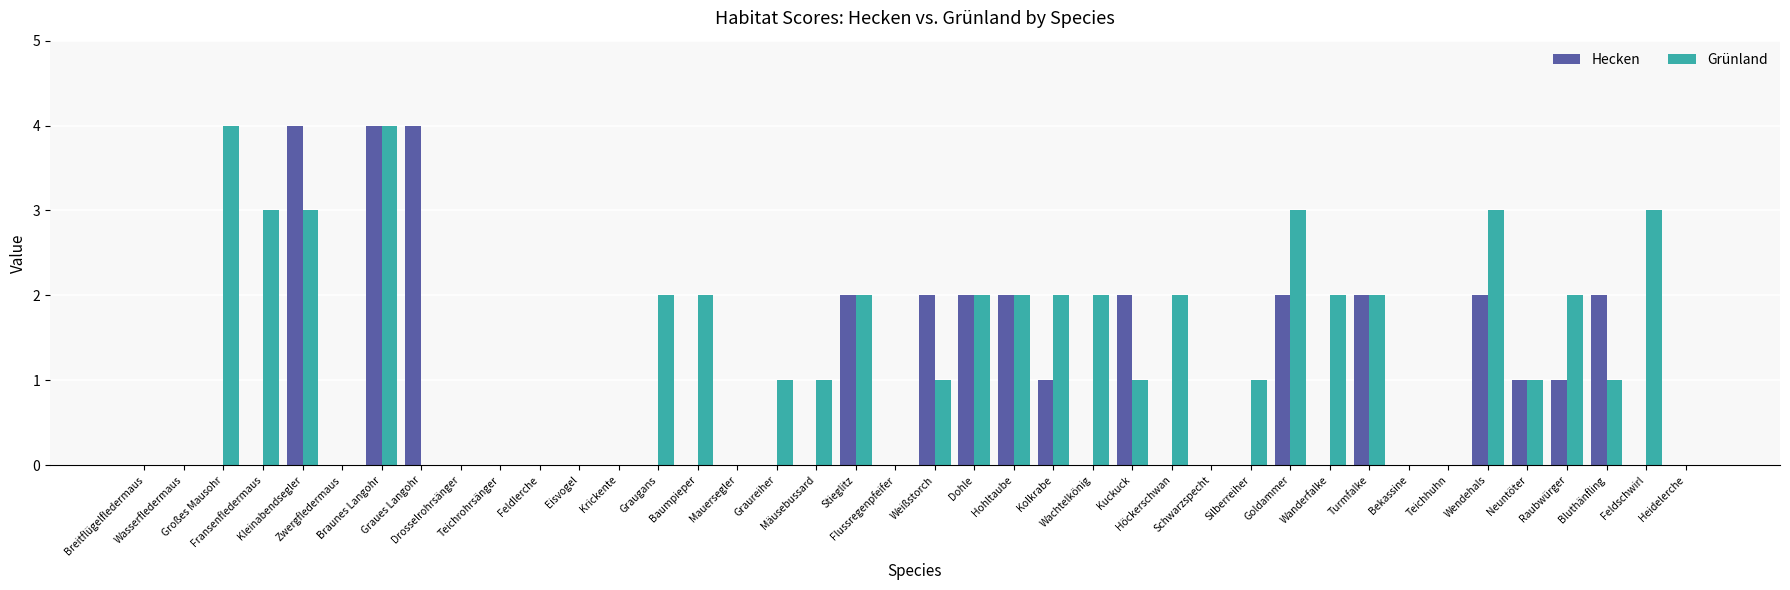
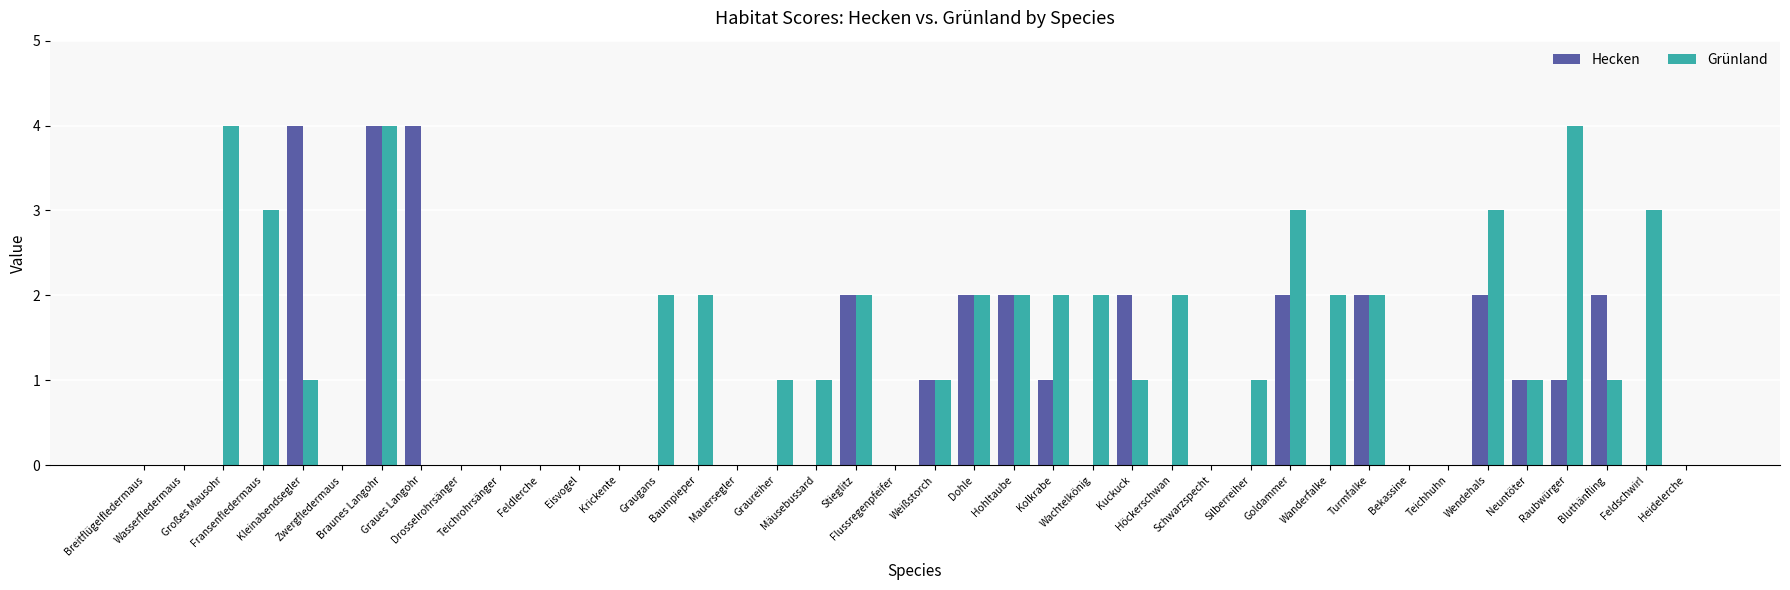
  {
    "Hecken": {
      "Breitflügelfledermaus": 0,
      "Wasserfledermaus": 0,
      "Großes Mausohr": 0,
      "Fransenfledermaus": 0,
      "Kleinabendsegler": 4,
      "Zwergfledermaus": 0,
      "Braunes Langohr": 4,
      "Graues Langohr": 4,
      "Drosselrohrsänger": 0,
      "Teichrohrsänger": 0,
      "Feldlerche": 0,
      "Eisvogel": 0,
      "Krickente": 0,
      "Graugans": 0,
      "Baumpieper": 0,
      "Mauersegler": 0,
      "Graureiher": 0,
      "Mäusebussard": 0,
      "Stieglitz": 2,
      "Flussregenpfeifer": 0,
-     "Weißstorch": 2,
+     "Weißstorch": 1,
      "Dohle": 2,
      "Hohltaube": 2,
      "Kolkrabe": 1,
      "Wachtelkönig": 0,
      "Kuckuck": 2,
      "Höckerschwan": 0,
      "Schwarzspecht": 0,
      "Silberreiher": 0,
      "Goldammer": 2,
      "Wanderfalke": 0,
      "Turmfalke": 2,
      "Bekassine": 0,
      "Teichhuhn": 0,
      "Wendehals": 2,
      "Neuntöter": 1,
      "Raubwürger": 1,
      "Bluthänfling": 2,
      "Feldschwirl": 0,
      "Heidelerche": 0
    },
    "Grünland": {
      "Breitflügelfledermaus": 0,
      "Wasserfledermaus": 0,
      "Großes Mausohr": 4,
      "Fransenfledermaus": 3,
-     "Kleinabendsegler": 3,
+     "Kleinabendsegler": 1,
      "Zwergfledermaus": 0,
      "Braunes Langohr": 4,
      "Graues Langohr": 0,
      "Drosselrohrsänger": 0,
      "Teichrohrsänger": 0,
      "Feldlerche": 0,
      "Eisvogel": 0,
      "Krickente": 0,
      "Graugans": 2,
      "Baumpieper": 2,
      "Mauersegler": 0,
      "Graureiher": 1,
      "Mäusebussard": 1,
      "Stieglitz": 2,
      "Flussregenpfeifer": 0,
      "Weißstorch": 1,
      "Dohle": 2,
      "Hohltaube": 2,
      "Kolkrabe": 2,
      "Wachtelkönig": 2,
      "Kuckuck": 1,
      "Höckerschwan": 2,
      "Schwarzspecht": 0,
      "Silberreiher": 1,
      "Goldammer": 3,
      "Wanderfalke": 2,
      "Turmfalke": 2,
      "Bekassine": 0,
      "Teichhuhn": 0,
      "Wendehals": 3,
      "Neuntöter": 1,
-     "Raubwürger": 2,
+     "Raubwürger": 4,
      "Bluthänfling": 1,
      "Feldschwirl": 3,
      "Heidelerche": 0
    }
  }
